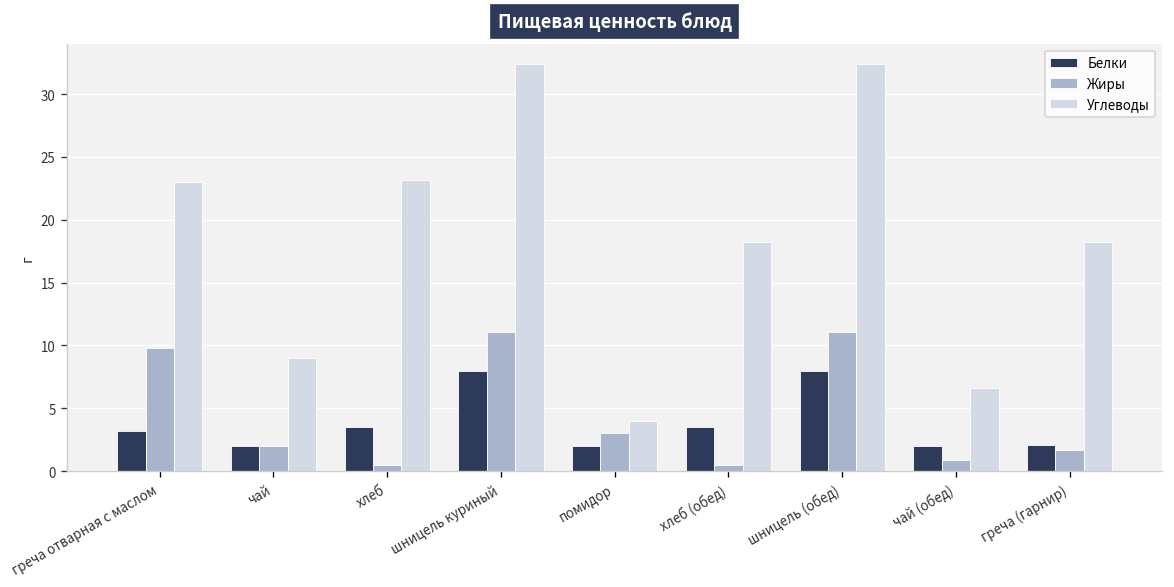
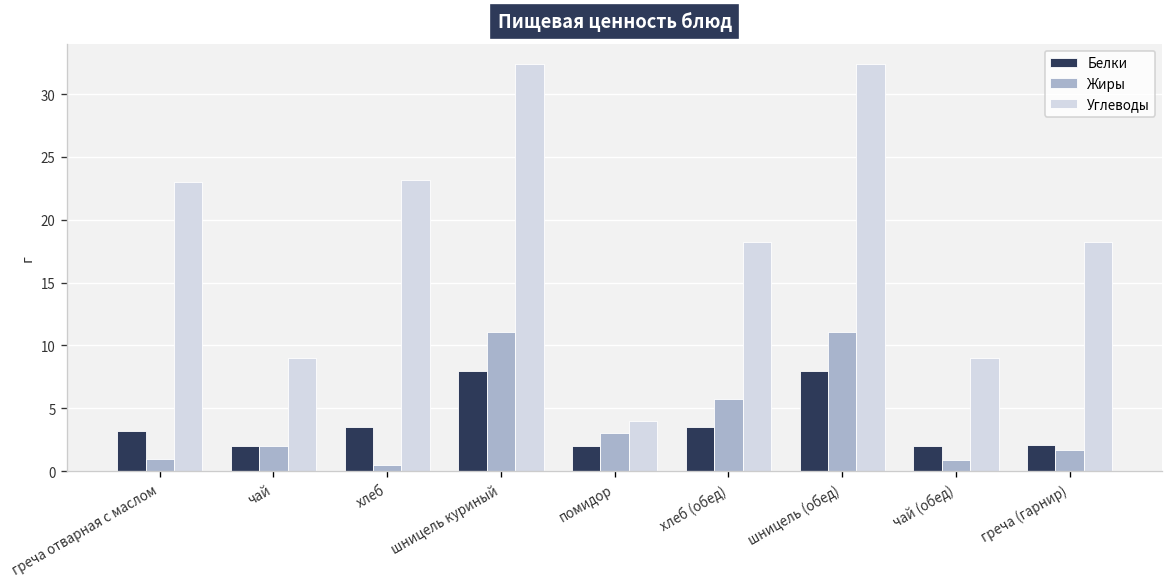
  {
    "Белки": {
      "греча отварная с маслом": 3.2,
      "чай": 2.0,
      "хлеб": 3.5,
      "шницель куриный": 7.9,
      "помидор": 2.0,
      "хлеб (обед)": 3.5,
      "шницель (обед)": 7.9,
      "чай (обед)": 2.0,
      "греча (гарнир)": 2.1
    },
    "Жиры": {
-     "греча отварная с маслом": 9.8,
+     "греча отварная с маслом": 1.0,
      "чай": 2.0,
      "хлеб": 0.5,
      "шницель куриный": 11.1,
      "помидор": 3.0,
-     "хлеб (обед)": 0.5,
+     "хлеб (обед)": 5.7,
      "шницель (обед)": 11.1,
      "чай (обед)": 0.9,
      "греча (гарнир)": 1.7
    },
    "Углеводы": {
      "греча отварная с маслом": 23.0,
      "чай": 9.0,
      "хлеб": 23.2,
      "шницель куриный": 32.4,
      "помидор": 4.0,
      "хлеб (обед)": 18.2,
      "шницель (обед)": 32.4,
-     "чай (обед)": 6.6,
+     "чай (обед)": 9.0,
      "греча (гарнир)": 18.2
    }
  }
